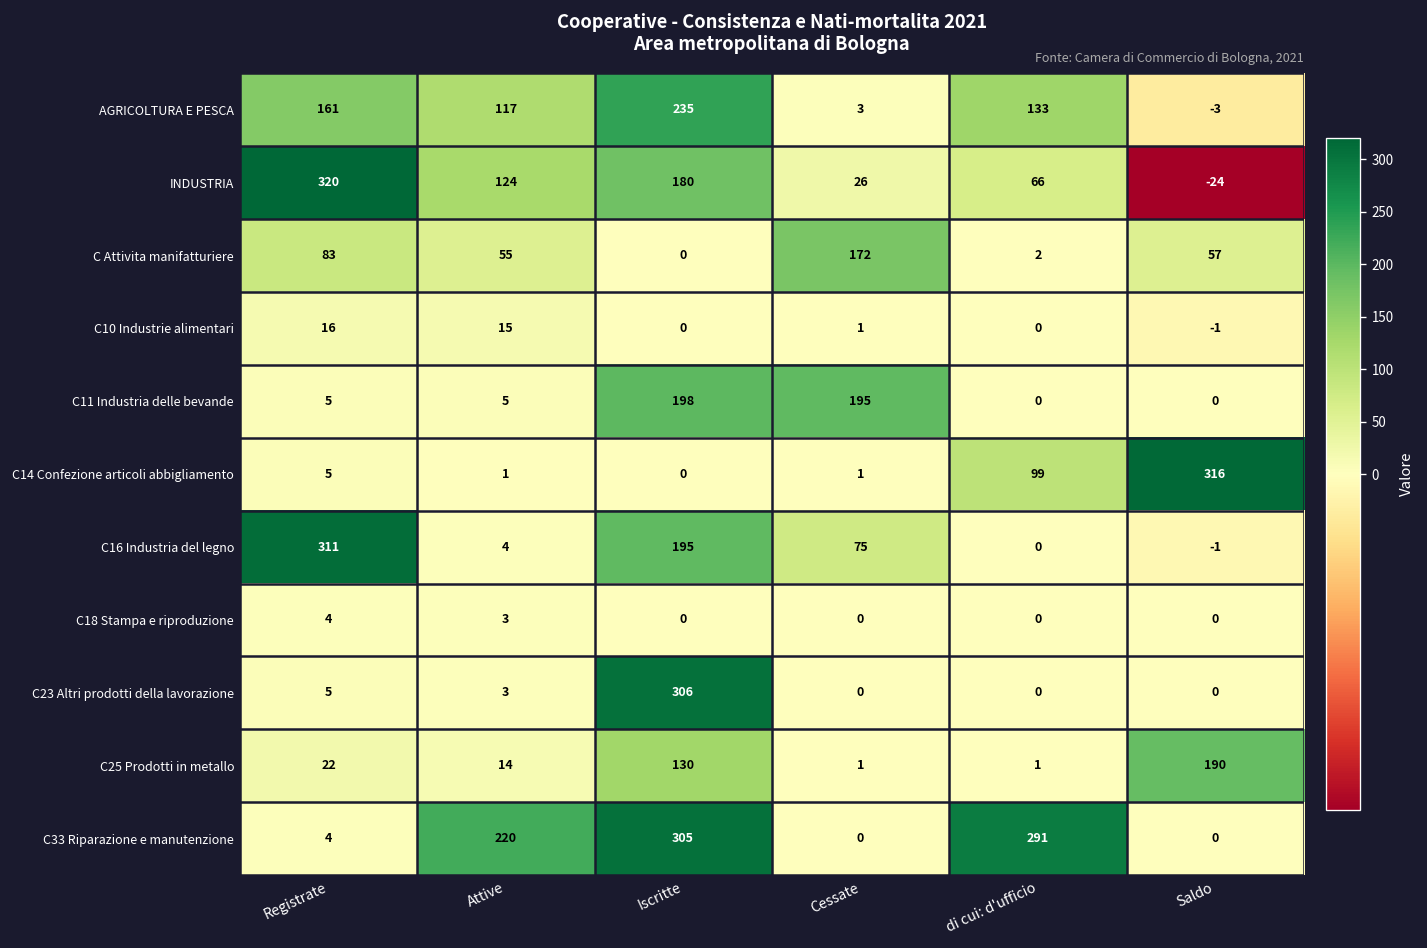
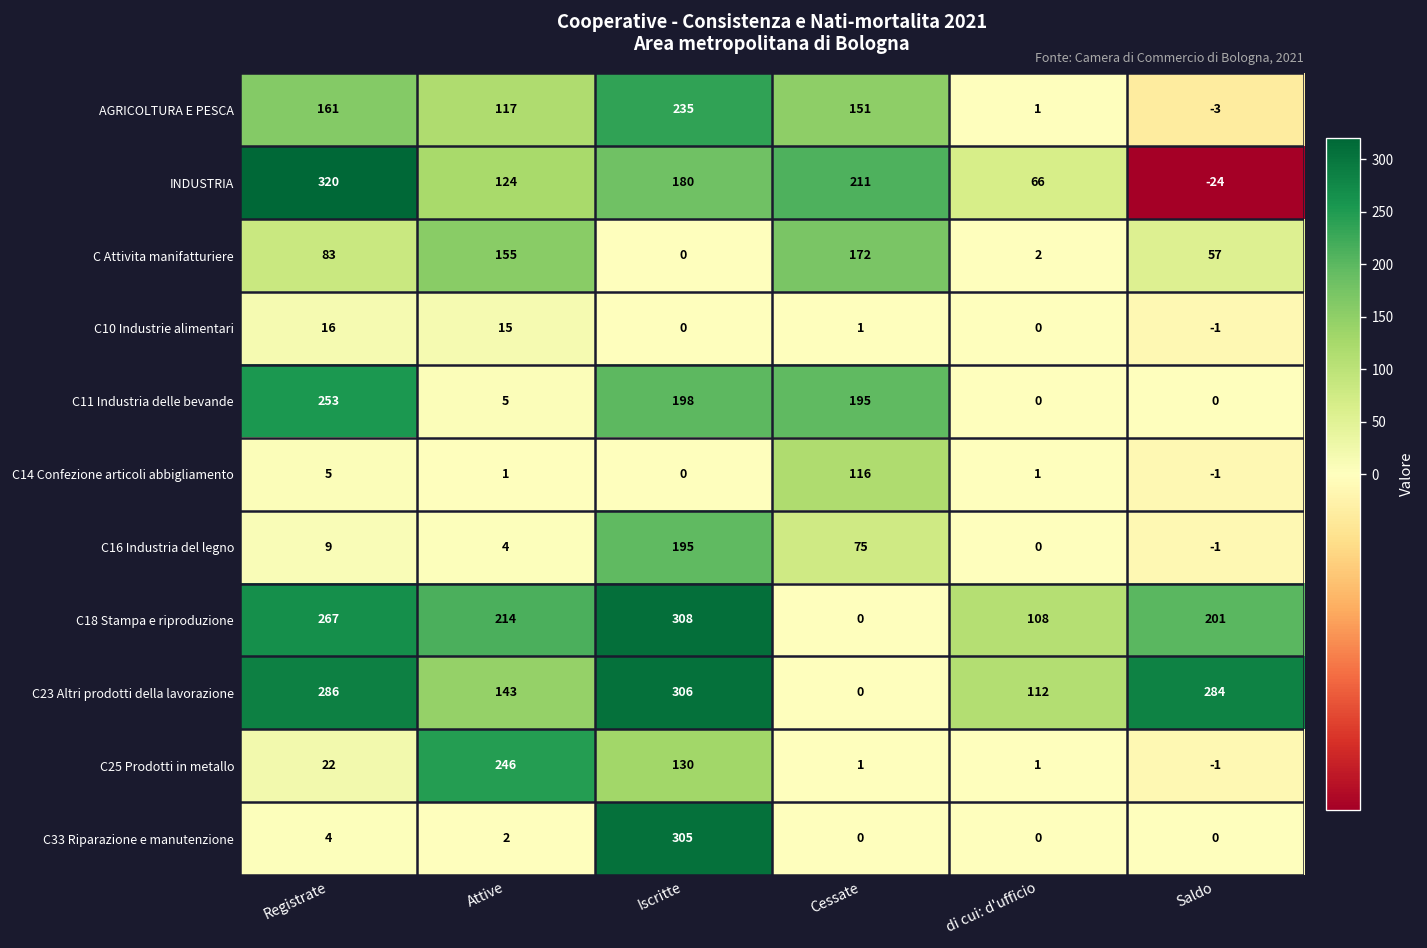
  {
    "AGRICOLTURA E PESCA": {
      "Registrate": 161,
      "Attive": 117,
      "Iscritte": 235,
-     "Cessate": 3,
-     "di cui: d'ufficio": 133,
+     "Cessate": 151,
+     "di cui: d'ufficio": 1,
      "Saldo": -3
    },
    "INDUSTRIA": {
      "Registrate": 320,
      "Attive": 124,
      "Iscritte": 180,
-     "Cessate": 26,
+     "Cessate": 211,
      "di cui: d'ufficio": 66,
      "Saldo": -24
    },
    "C Attivita manifatturiere": {
      "Registrate": 83,
-     "Attive": 55,
+     "Attive": 155,
      "Iscritte": 0,
      "Cessate": 172,
      "di cui: d'ufficio": 2,
      "Saldo": 57
    },
    "C10 Industrie alimentari": {
      "Registrate": 16,
      "Attive": 15,
      "Iscritte": 0,
      "Cessate": 1,
      "di cui: d'ufficio": 0,
      "Saldo": -1
    },
    "C11 Industria delle bevande": {
-     "Registrate": 5,
+     "Registrate": 253,
      "Attive": 5,
      "Iscritte": 198,
      "Cessate": 195,
      "di cui: d'ufficio": 0,
      "Saldo": 0
    },
    "C14 Confezione articoli abbigliamento": {
      "Registrate": 5,
      "Attive": 1,
      "Iscritte": 0,
-     "Cessate": 1,
-     "di cui: d'ufficio": 99,
-     "Saldo": 316
+     "Cessate": 116,
+     "di cui: d'ufficio": 1,
+     "Saldo": -1
    },
    "C16 Industria del legno": {
-     "Registrate": 311,
+     "Registrate": 9,
      "Attive": 4,
      "Iscritte": 195,
      "Cessate": 75,
      "di cui: d'ufficio": 0,
      "Saldo": -1
    },
    "C18 Stampa e riproduzione": {
-     "Registrate": 4,
-     "Attive": 3,
-     "Iscritte": 0,
+     "Registrate": 267,
+     "Attive": 214,
+     "Iscritte": 308,
      "Cessate": 0,
-     "di cui: d'ufficio": 0,
-     "Saldo": 0
+     "di cui: d'ufficio": 108,
+     "Saldo": 201
    },
    "C23 Altri prodotti della lavorazione": {
-     "Registrate": 5,
-     "Attive": 3,
+     "Registrate": 286,
+     "Attive": 143,
      "Iscritte": 306,
      "Cessate": 0,
-     "di cui: d'ufficio": 0,
-     "Saldo": 0
+     "di cui: d'ufficio": 112,
+     "Saldo": 284
    },
    "C25 Prodotti in metallo": {
      "Registrate": 22,
-     "Attive": 14,
+     "Attive": 246,
      "Iscritte": 130,
      "Cessate": 1,
      "di cui: d'ufficio": 1,
-     "Saldo": 190
+     "Saldo": -1
    },
    "C33 Riparazione e manutenzione": {
      "Registrate": 4,
-     "Attive": 220,
+     "Attive": 2,
      "Iscritte": 305,
      "Cessate": 0,
-     "di cui: d'ufficio": 291,
+     "di cui: d'ufficio": 0,
      "Saldo": 0
    }
  }
